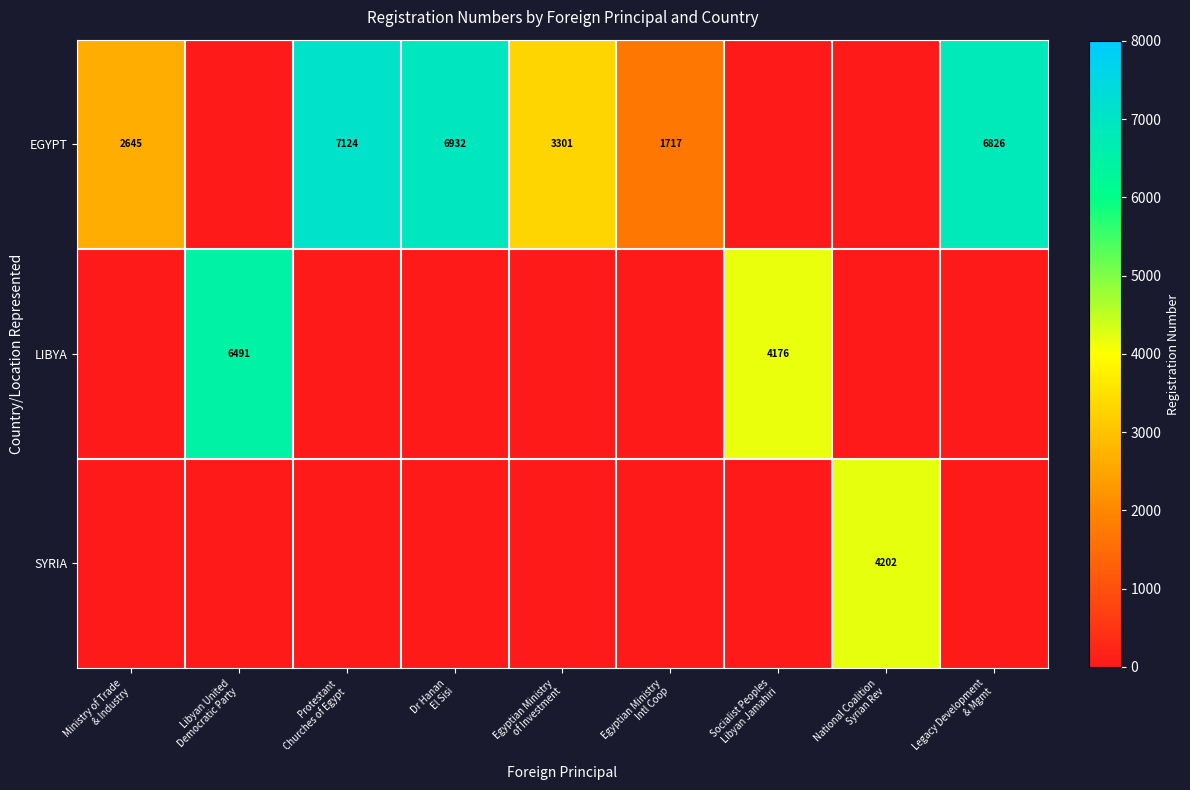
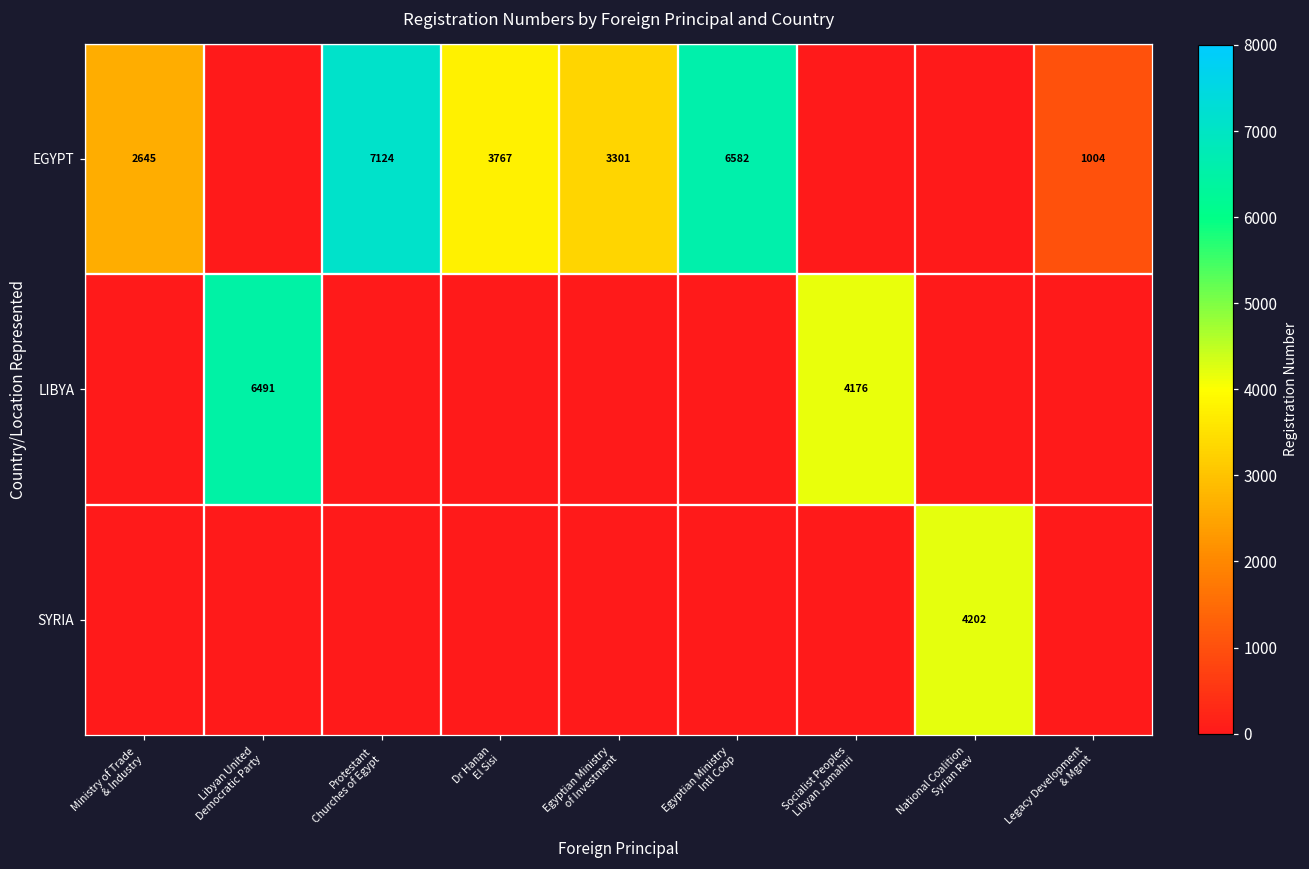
  {
    "EGYPT": {
      "Ministry of Trade & Industry": 2645,
      "Protestant Churches of Egypt": 7124,
-     "Dr Hanan El Sisi": 6932,
+     "Dr Hanan El Sisi": 3767,
      "Egyptian Ministry of Investment": 3301,
-     "Egyptian Ministry Intl Coop": 1717,
-     "Legacy Development & Mgmt": 6826
+     "Egyptian Ministry Intl Coop": 6582,
+     "Legacy Development & Mgmt": 1004
    },
    "LIBYA": {
      "Libyan United Democratic Party": 6491,
      "Socialist Peoples Libyan Jamahiri": 4176
    },
    "SYRIA": {
      "National Coalition Syrian Rev": 4202
    }
  }
